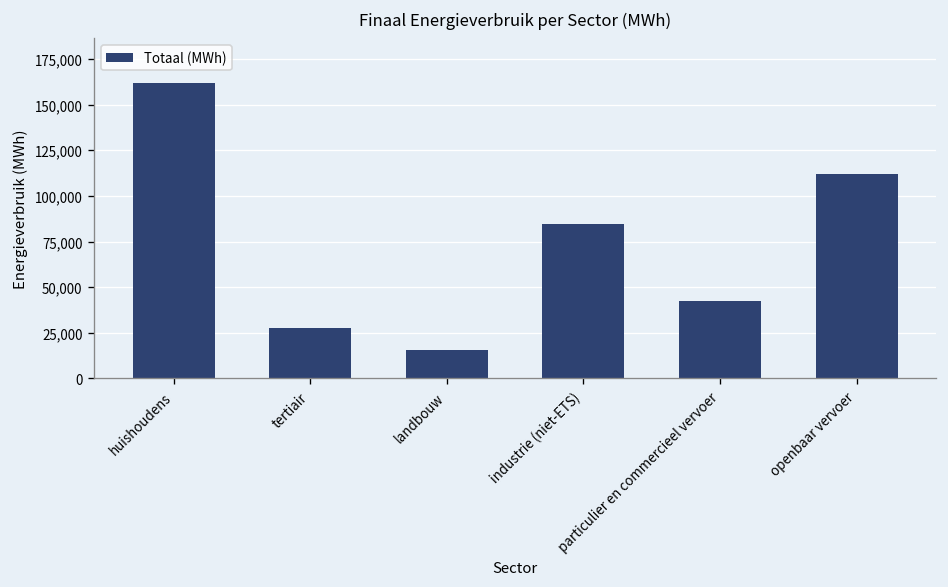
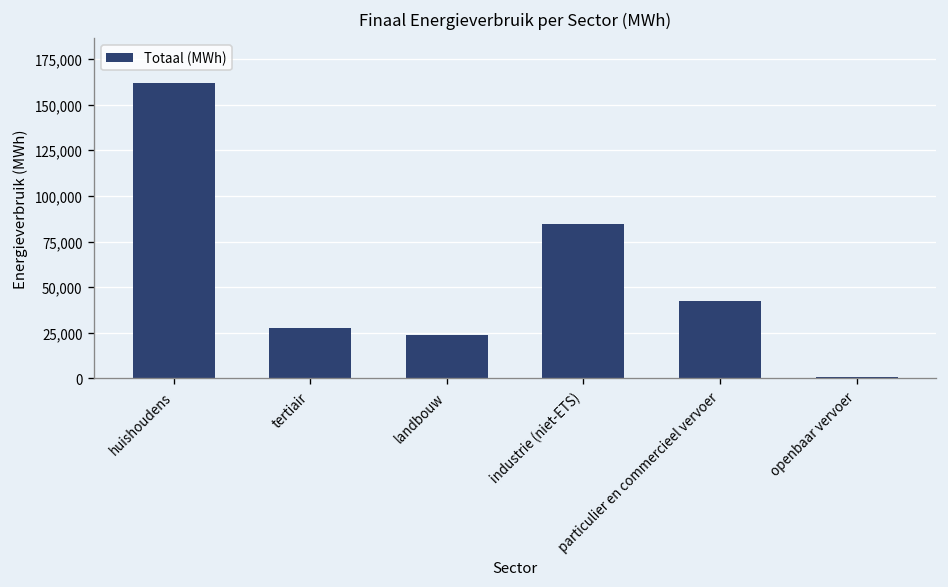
  {
    "huishoudens": "162,000",
    "tertiair": "27,000",
-   "landbouw": "16,000",
+   "landbouw": "24,000",
    "industrie (niet-ETS)": "84,000",
    "particulier en commercieel vervoer": "42,000",
-   "openbaar vervoer": "112,000"
+   "openbaar vervoer": "1,000"
  }
